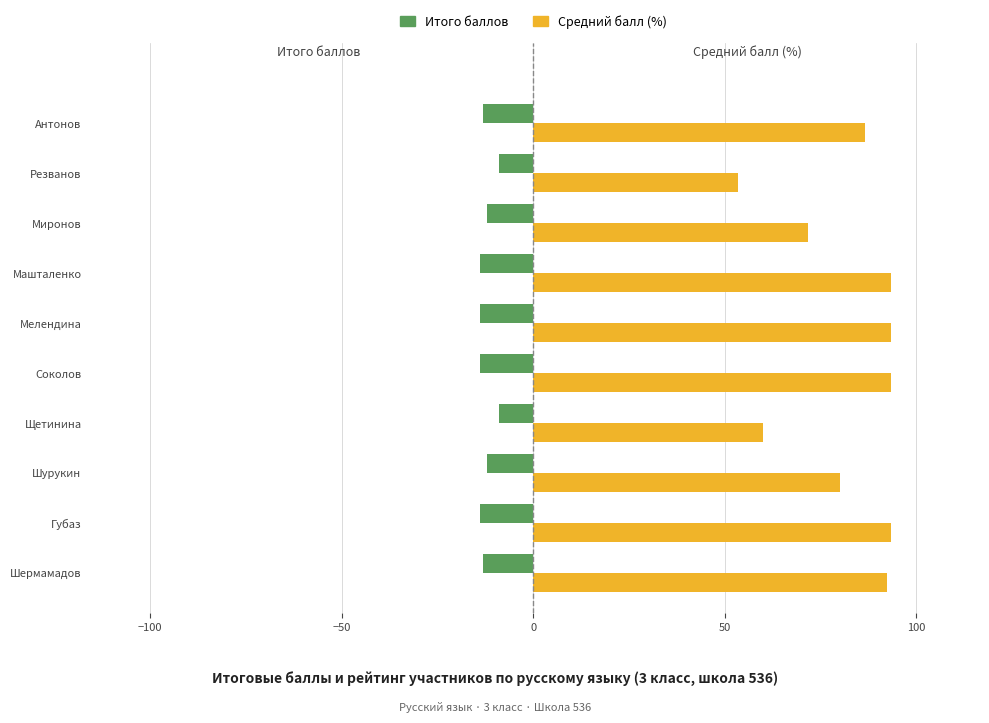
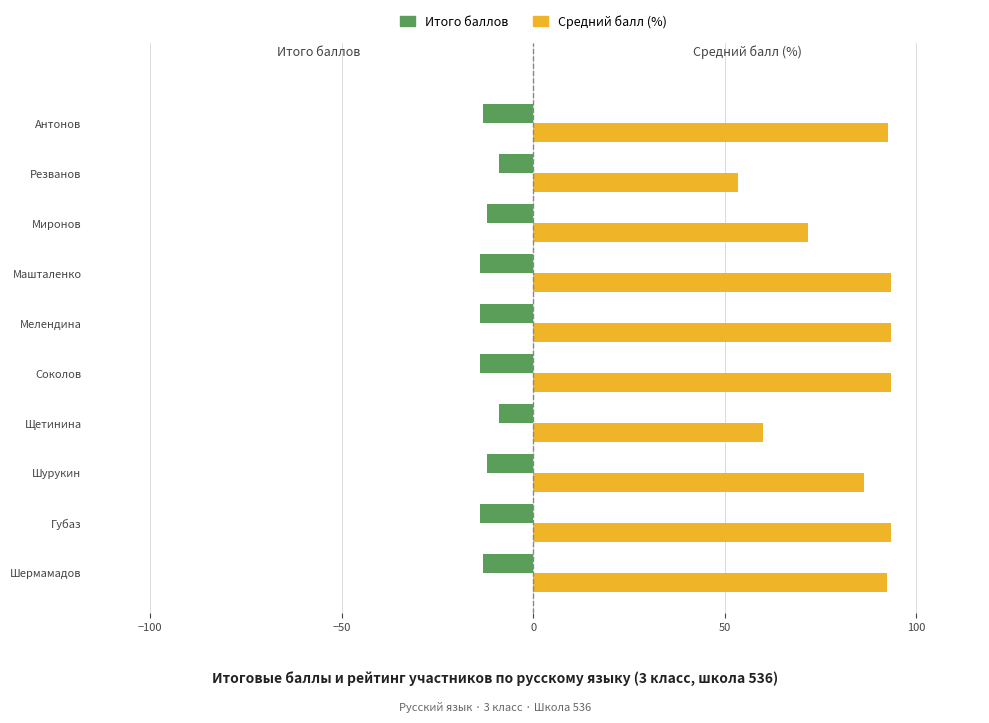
  {
    "Итого баллов": {
      "Антонов": -13,
      "Резванов": -9,
      "Миронов": -12,
      "Машталенко": -14,
      "Мелендина": -14,
      "Соколов": -14,
      "Щетинина": -9,
      "Шурукин": -12,
      "Губаз": -14,
      "Шермамадов": -13
    },
    "Средний балл (%)": {
-     "Антонов": 87,
+     "Антонов": 93,
      "Резванов": 54,
      "Миронов": 72,
      "Машталенко": 93,
      "Мелендина": 93,
      "Соколов": 93,
      "Щетинина": 60,
-     "Шурукин": 80,
+     "Шурукин": 86,
      "Губаз": 93,
      "Шермамадов": 92
    }
  }
